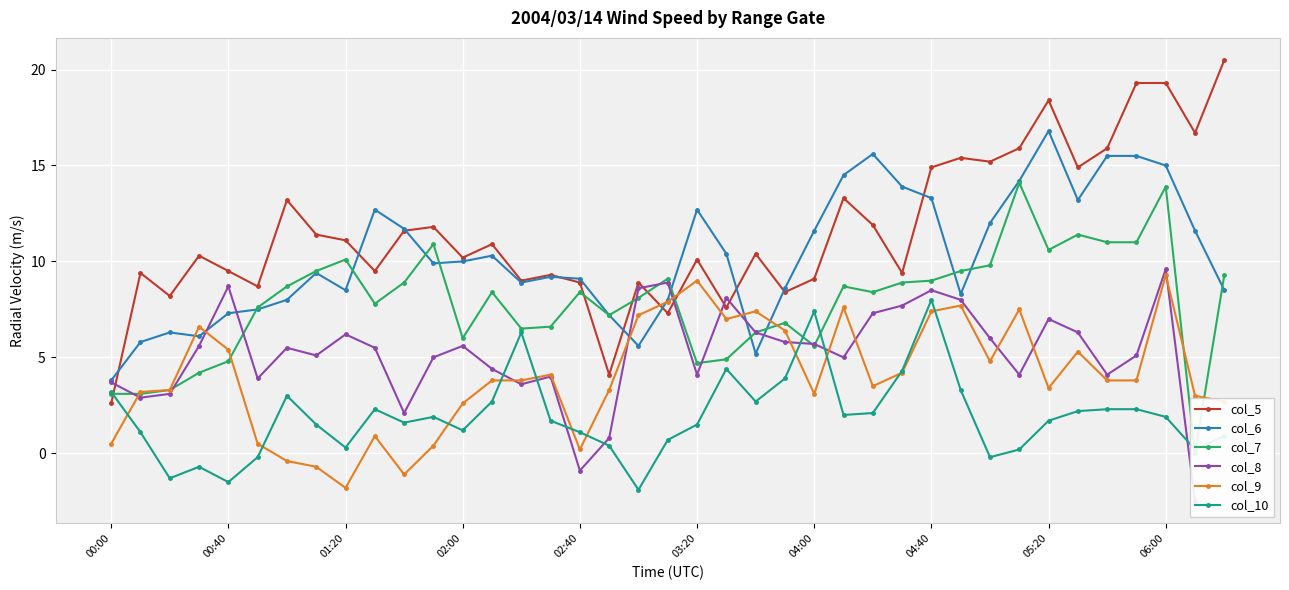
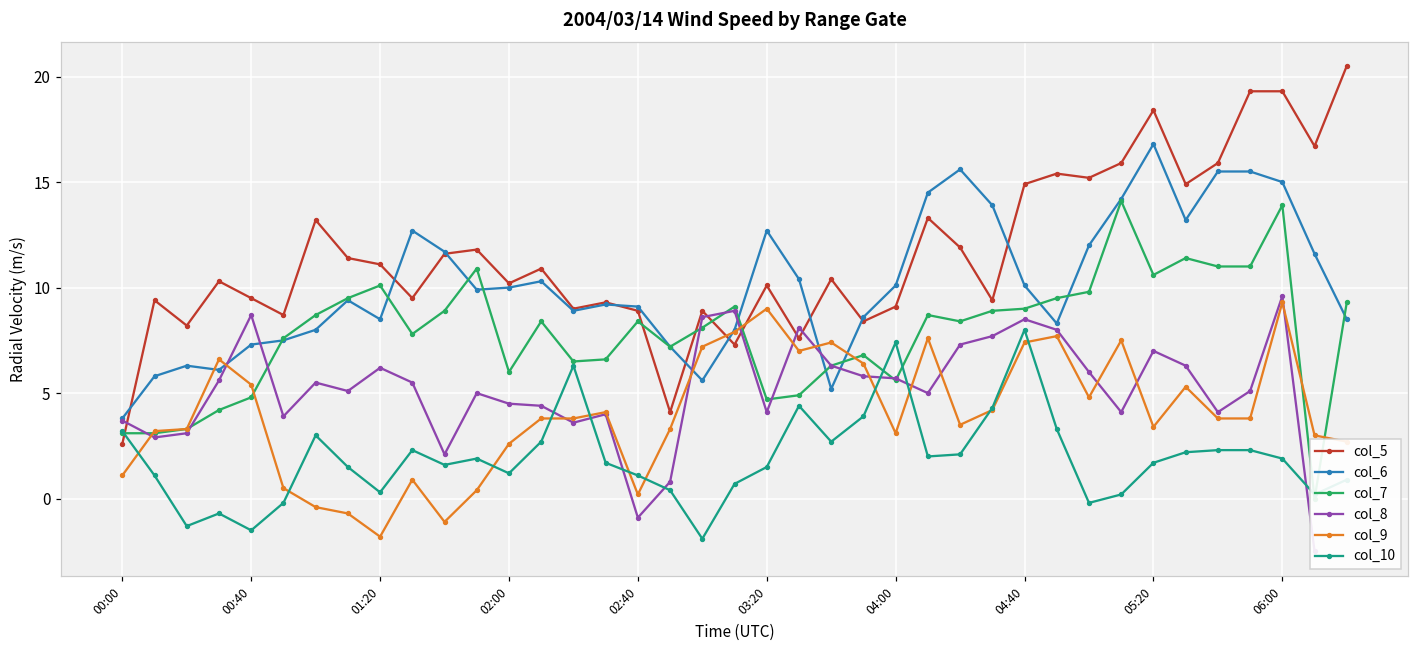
  {
    "col_5": {
      "00:00": 2.6,
      "00:40": 9.5,
      "01:20": 11.1,
      "02:00": 10.2,
      "02:40": 8.9,
      "03:20": 10.1,
      "04:00": 9.1,
      "04:40": 14.9,
      "05:20": 18.4,
      "06:00": 19.3
    },
    "col_6": {
      "00:40": 7.3,
      "01:20": 8.5,
      "02:00": 10.0,
      "02:40": 9.1,
      "03:20": 12.7,
-     "04:00": 11.6,
-     "04:40": 13.3,
+     "04:00": 10.1,
+     "04:40": 10.1,
      "05:20": 16.8,
      "06:00": 15.0
    },
    "col_8": {
      "00:40": 8.7,
      "01:20": 6.2,
-     "02:00": 5.6,
+     "02:00": 4.5,
      "02:40": -0.9,
      "03:20": 4.1,
      "04:40": 8.5,
      "05:20": 7.0,
      "06:00": 9.6
    },
    "col_9": {
-     "00:00": 0.5,
+     "00:00": 1.1,
      "00:40": 5.4,
      "01:20": -1.8,
      "02:00": 2.6,
      "02:40": 0.2,
      "03:20": 9.0,
      "04:00": 3.1,
      "04:40": 7.4,
      "05:20": 3.4,
      "06:00": 9.3
    }
  }
